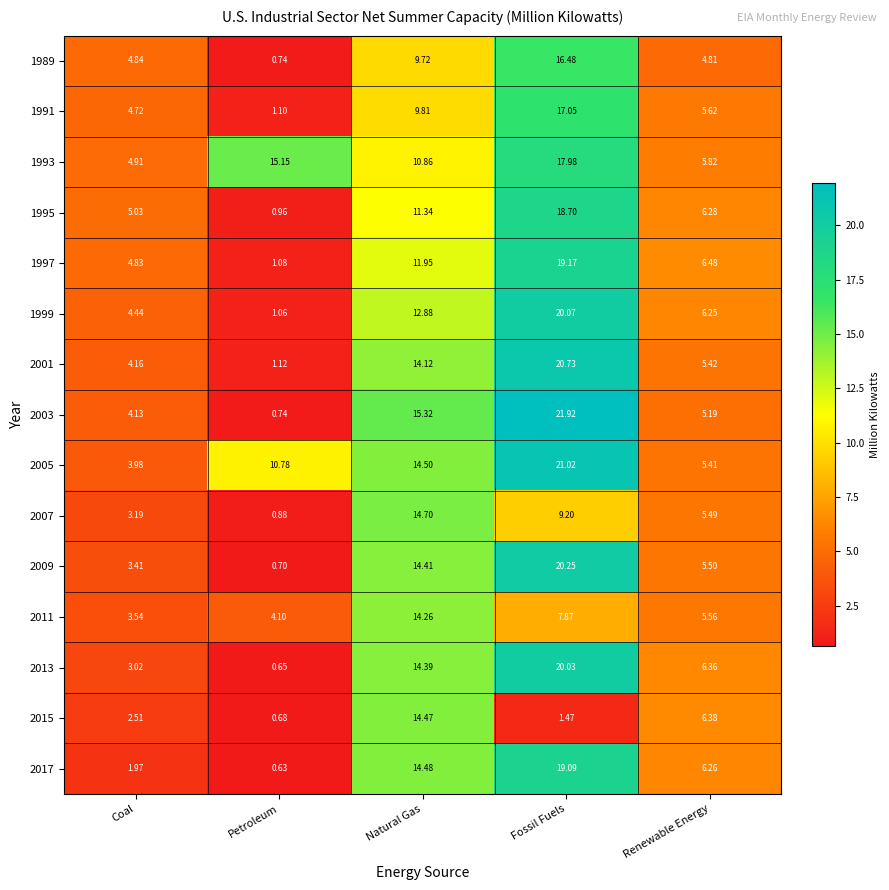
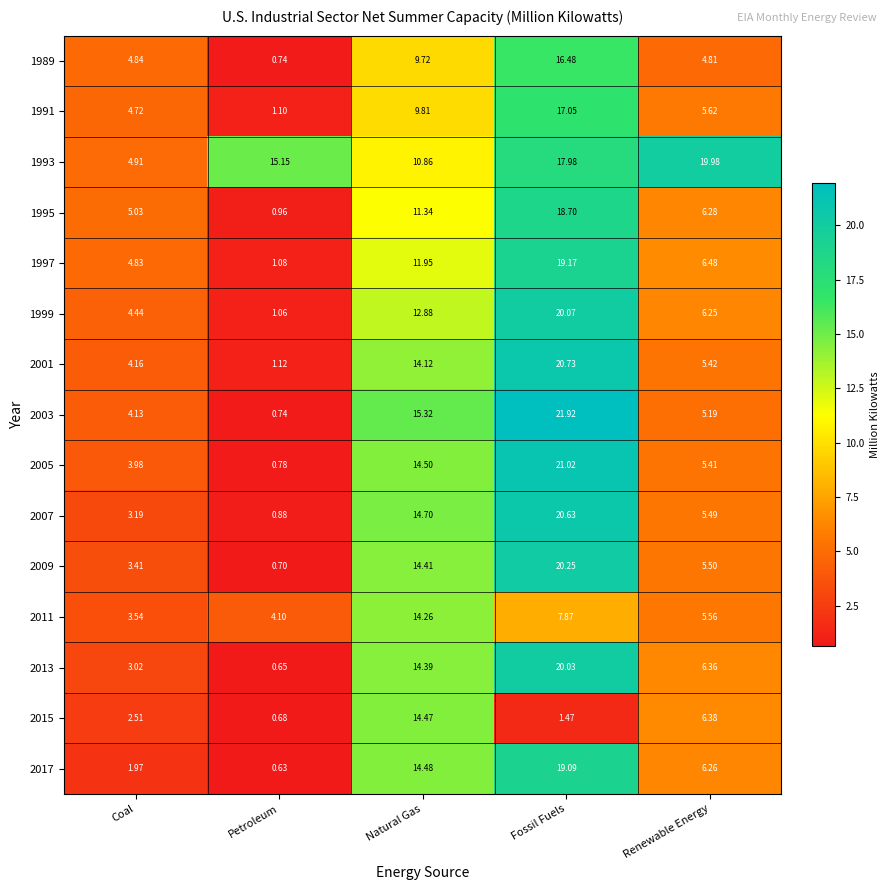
  {
    "1989": {
      "Coal": 4.84,
      "Petroleum": 0.74,
      "Natural Gas": 9.72,
      "Fossil Fuels": 16.48,
      "Renewable Energy": 4.81
    },
    "1991": {
      "Coal": 4.72,
      "Petroleum": 1.10,
      "Natural Gas": 9.81,
      "Fossil Fuels": 17.05,
      "Renewable Energy": 5.62
    },
    "1993": {
      "Coal": 4.91,
      "Petroleum": 15.15,
      "Natural Gas": 10.86,
      "Fossil Fuels": 17.98,
-     "Renewable Energy": 5.82
+     "Renewable Energy": 19.98
    },
    "1995": {
      "Coal": 5.03,
      "Petroleum": 0.96,
      "Natural Gas": 11.34,
      "Fossil Fuels": 18.70,
      "Renewable Energy": 6.28
    },
    "1997": {
      "Coal": 4.83,
      "Petroleum": 1.08,
      "Natural Gas": 11.95,
      "Fossil Fuels": 19.17,
      "Renewable Energy": 6.48
    },
    "1999": {
      "Coal": 4.44,
      "Petroleum": 1.06,
      "Natural Gas": 12.88,
      "Fossil Fuels": 20.07,
      "Renewable Energy": 6.25
    },
    "2001": {
      "Coal": 4.16,
      "Petroleum": 1.12,
      "Natural Gas": 14.12,
      "Fossil Fuels": 20.73,
      "Renewable Energy": 5.42
    },
    "2003": {
      "Coal": 4.13,
      "Petroleum": 0.74,
      "Natural Gas": 15.32,
      "Fossil Fuels": 21.92,
      "Renewable Energy": 5.19
    },
    "2005": {
      "Coal": 3.98,
-     "Petroleum": 10.78,
+     "Petroleum": 0.78,
      "Natural Gas": 14.50,
      "Fossil Fuels": 21.02,
      "Renewable Energy": 5.41
    },
    "2007": {
      "Coal": 3.19,
      "Petroleum": 0.88,
      "Natural Gas": 14.70,
-     "Fossil Fuels": 9.20,
+     "Fossil Fuels": 20.63,
      "Renewable Energy": 5.49
    },
    "2009": {
      "Coal": 3.41,
      "Petroleum": 0.70,
      "Natural Gas": 14.41,
      "Fossil Fuels": 20.25,
      "Renewable Energy": 5.50
    },
    "2011": {
      "Coal": 3.54,
      "Petroleum": 4.10,
      "Natural Gas": 14.26,
      "Fossil Fuels": 7.87,
      "Renewable Energy": 5.56
    },
    "2013": {
      "Coal": 3.02,
      "Petroleum": 0.65,
      "Natural Gas": 14.39,
      "Fossil Fuels": 20.03,
      "Renewable Energy": 6.36
    },
    "2015": {
      "Coal": 2.51,
      "Petroleum": 0.68,
      "Natural Gas": 14.47,
      "Fossil Fuels": 1.47,
      "Renewable Energy": 6.38
    },
    "2017": {
      "Coal": 1.97,
      "Petroleum": 0.63,
      "Natural Gas": 14.48,
      "Fossil Fuels": 19.09,
      "Renewable Energy": 6.26
    }
  }
